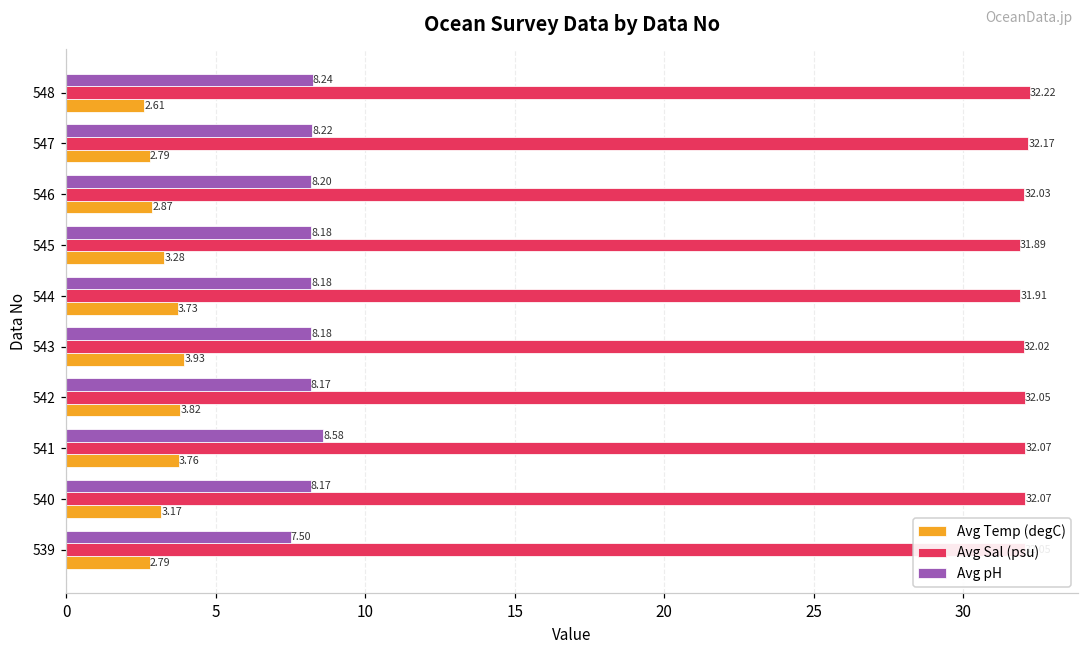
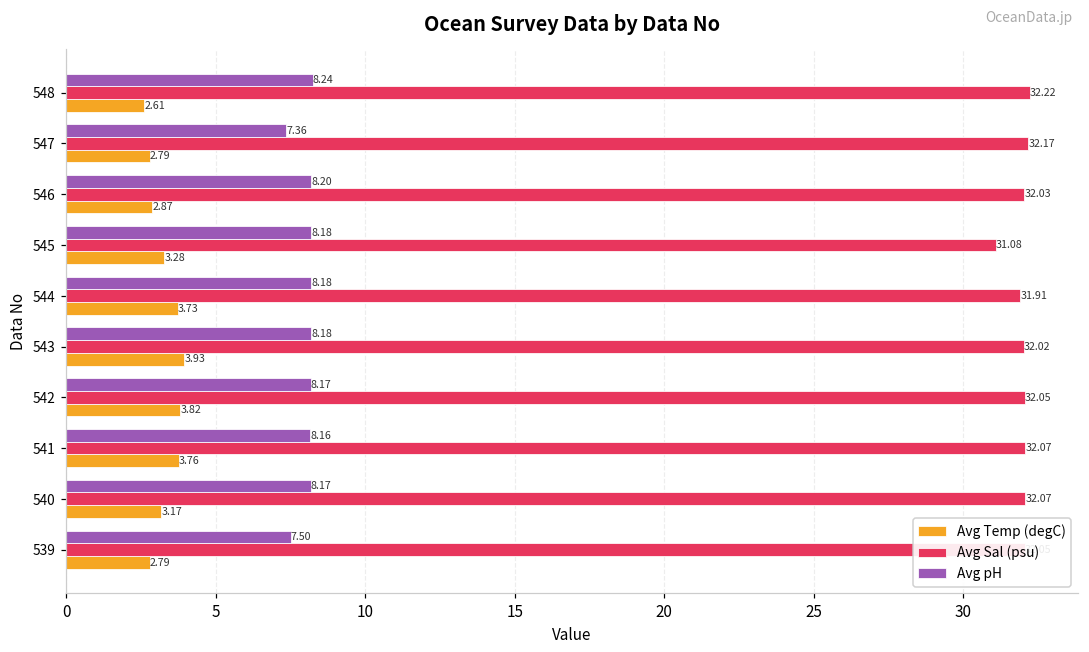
  {
    "Avg Temp (degC)": {
      "548": 2.61,
      "547": 2.79,
      "546": 2.87,
      "545": 3.28,
      "544": 3.73,
      "543": 3.93,
      "542": 3.82,
      "541": 3.76,
      "540": 3.17,
      "539": 2.79
    },
    "Avg Sal (psu)": {
      "548": 32.22,
      "547": 32.17,
      "546": 32.03,
-     "545": 31.89,
+     "545": 31.08,
      "544": 31.91,
      "543": 32.02,
      "542": 32.05,
      "541": 32.07,
      "540": 32.07
    },
    "Avg pH": {
      "548": 8.24,
-     "547": 8.22,
+     "547": 7.36,
      "546": 8.20,
      "545": 8.18,
      "544": 8.18,
      "543": 8.18,
      "542": 8.17,
-     "541": 8.58,
+     "541": 8.16,
      "540": 8.17,
      "539": 7.50
    }
  }
